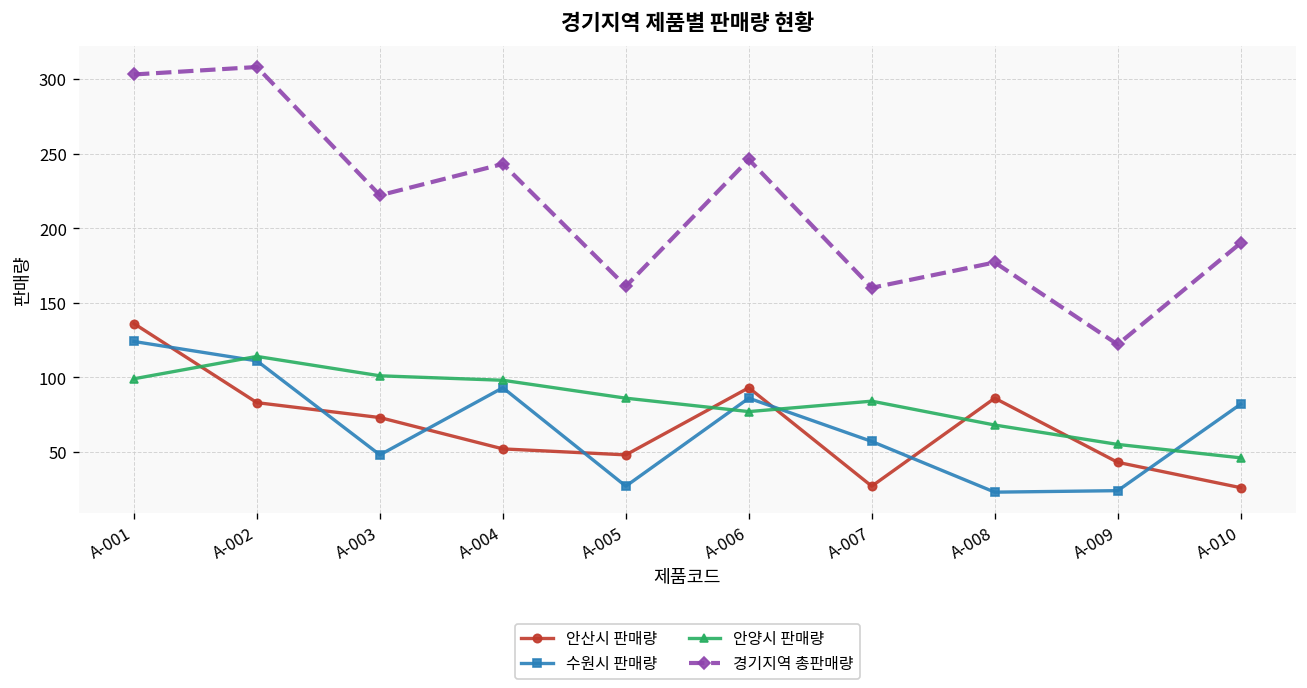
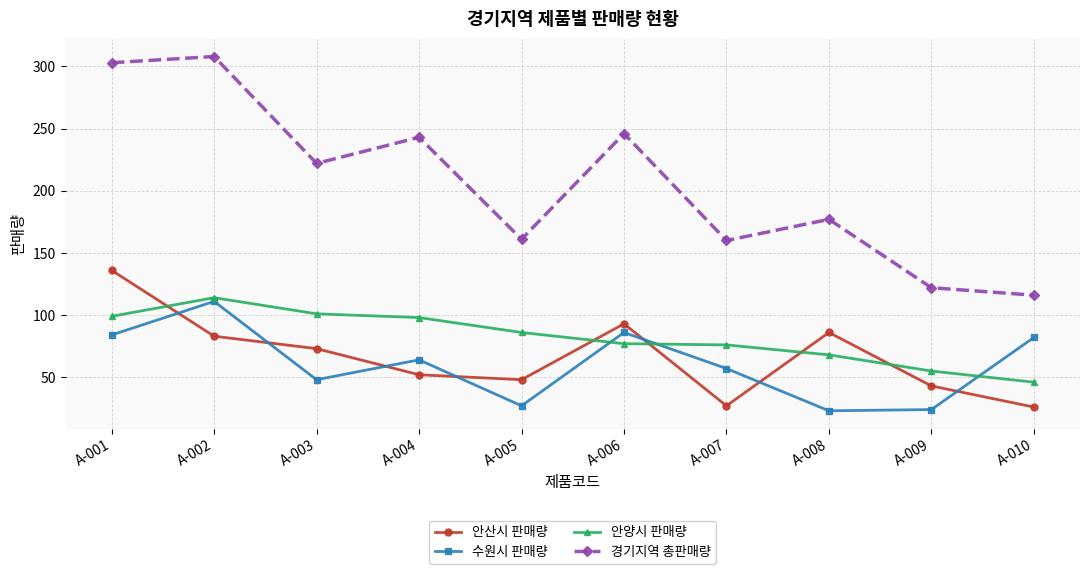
  {
    "안산시 판매량": {
      "A-001": 136,
      "A-002": 83,
      "A-003": 73,
      "A-004": 52,
      "A-005": 48,
      "A-006": 93,
      "A-007": 27,
      "A-008": 86,
      "A-009": 43,
      "A-010": 26
    },
    "수원시 판매량": {
-     "A-001": 124,
+     "A-001": 84,
      "A-002": 111,
      "A-003": 48,
-     "A-004": 93,
+     "A-004": 64,
      "A-005": 27,
      "A-006": 86,
      "A-007": 57,
      "A-008": 23,
      "A-009": 24,
      "A-010": 82
    },
    "안양시 판매량": {
      "A-001": 99,
      "A-002": 114,
      "A-003": 101,
      "A-004": 98,
      "A-005": 86,
      "A-006": 77,
-     "A-007": 84,
+     "A-007": 76,
      "A-008": 68,
      "A-009": 55,
      "A-010": 46
    },
    "경기지역 총판매량": {
      "A-001": 303,
      "A-002": 308,
      "A-003": 222,
      "A-004": 243,
      "A-005": 161,
      "A-006": 246,
      "A-007": 160,
      "A-008": 177,
      "A-009": 122,
-     "A-010": 190
+     "A-010": 116
    }
  }
